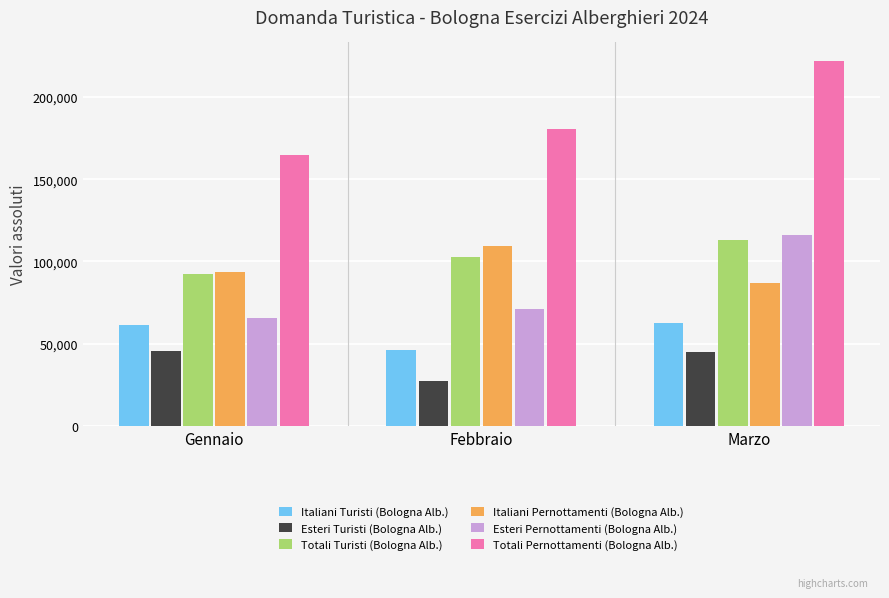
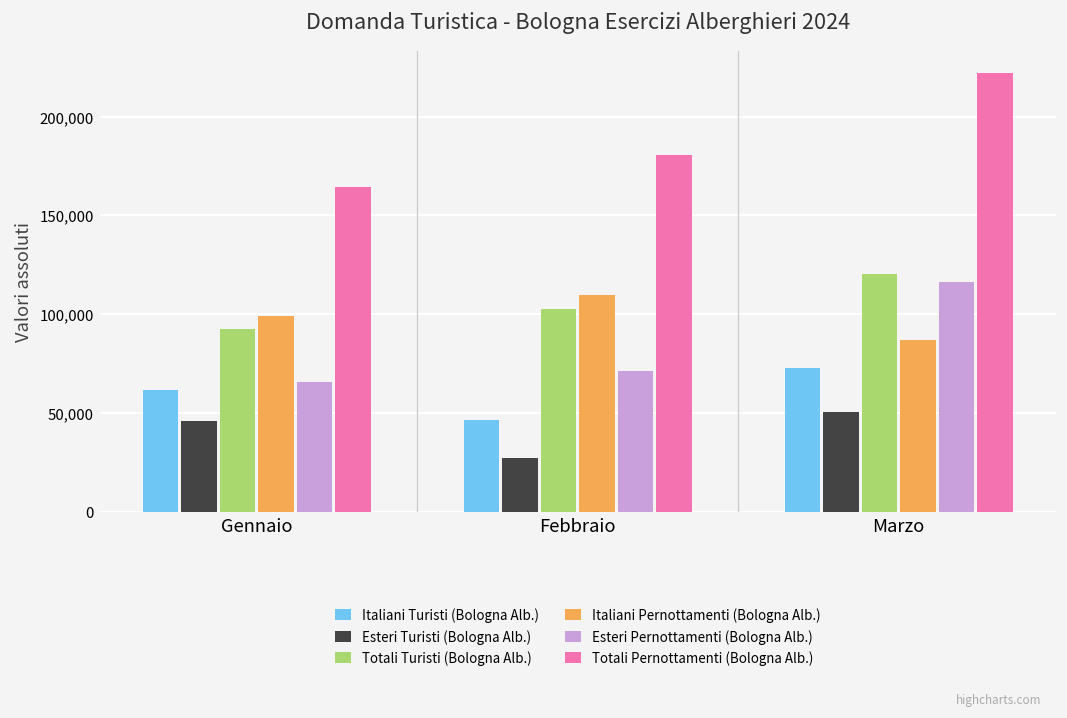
  {
    "Italiani Turisti (Bologna Alb.)": {
      "Gennaio": "61,000",
      "Febbraio": "46,000",
-     "Marzo": "62,000"
+     "Marzo": "73,000"
    },
    "Esteri Turisti (Bologna Alb.)": {
      "Gennaio": "46,000",
      "Febbraio": "27,000",
-     "Marzo": "45,000"
+     "Marzo": "50,000"
    },
    "Totali Turisti (Bologna Alb.)": {
      "Gennaio": "93,000",
      "Febbraio": "103,000",
-     "Marzo": "113,000"
+     "Marzo": "120,000"
    },
    "Italiani Pernottamenti (Bologna Alb.)": {
-     "Gennaio": "94,000",
+     "Gennaio": "99,000",
      "Febbraio": "110,000",
      "Marzo": "87,000"
    },
    "Esteri Pernottamenti (Bologna Alb.)": {
      "Gennaio": "66,000",
      "Febbraio": "71,000",
      "Marzo": "116,000"
    },
    "Totali Pernottamenti (Bologna Alb.)": {
      "Gennaio": "165,000",
      "Febbraio": "181,000",
      "Marzo": "222,000"
    }
  }
